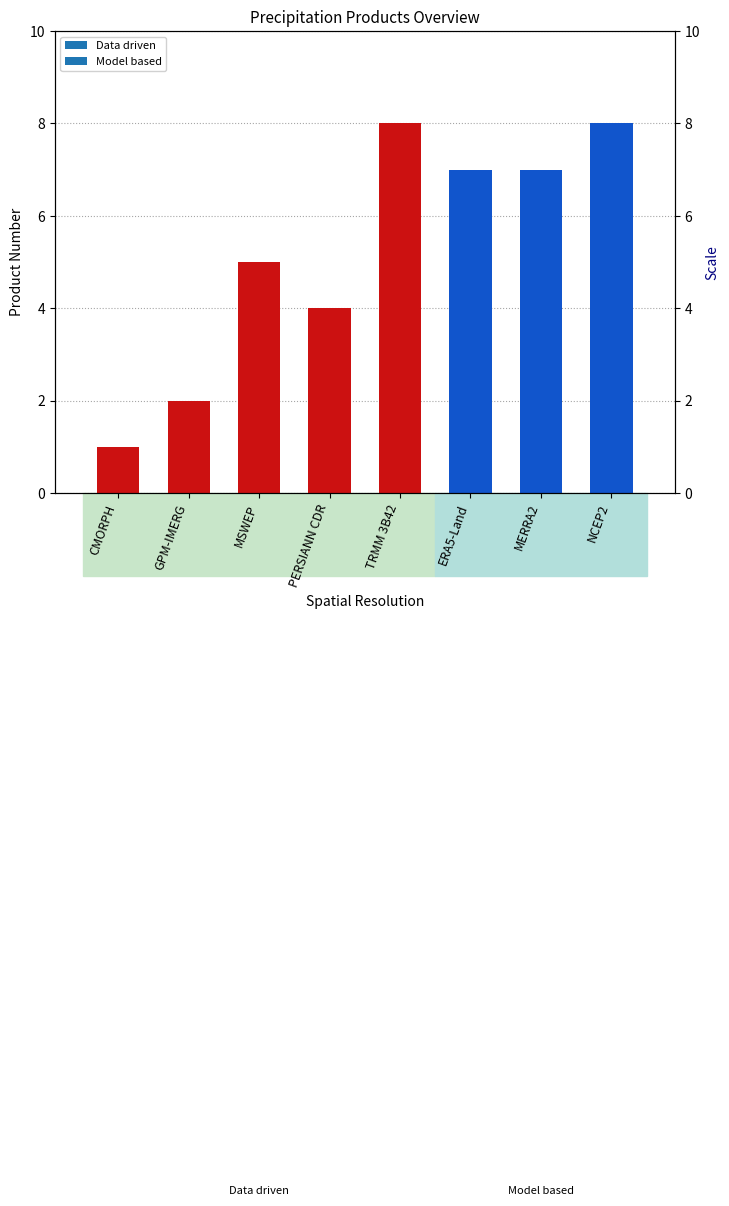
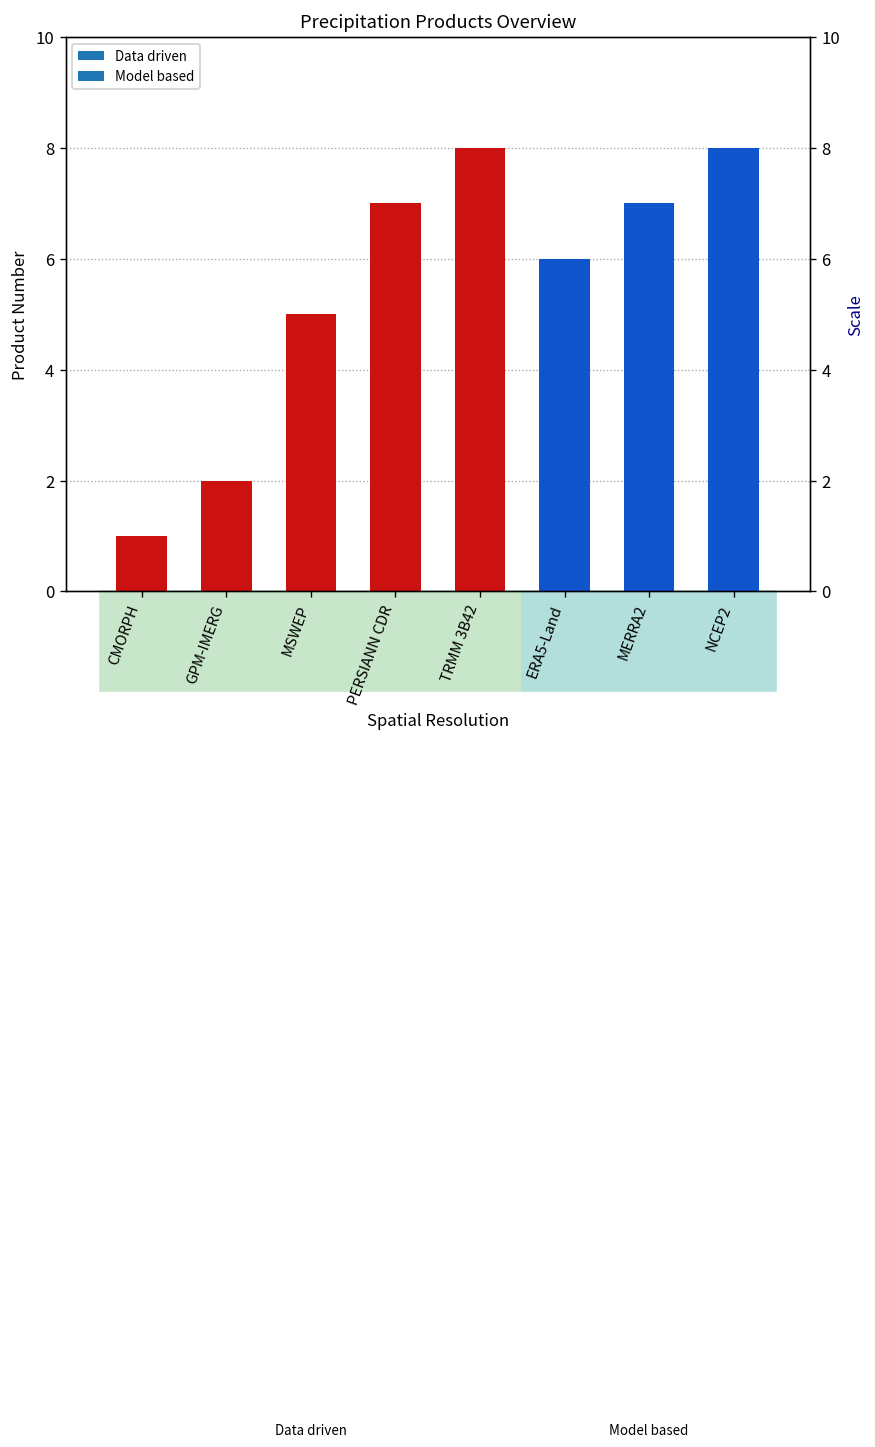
  {
    "CMORPH": 1,
    "GPM-IMERG": 2,
    "MSWEP": 5,
-   "PERSIANN CDR": 4,
+   "PERSIANN CDR": 7,
    "TRMM 3B42": 8,
-   "ERA5-Land": 7,
+   "ERA5-Land": 6,
    "MERRA2": 7,
    "NCEP2": 8
  }
